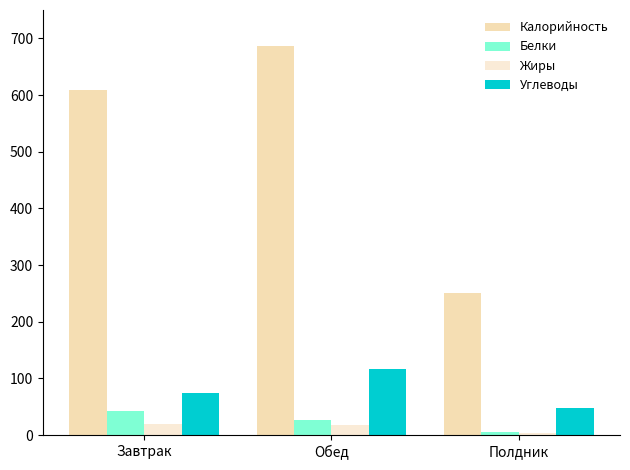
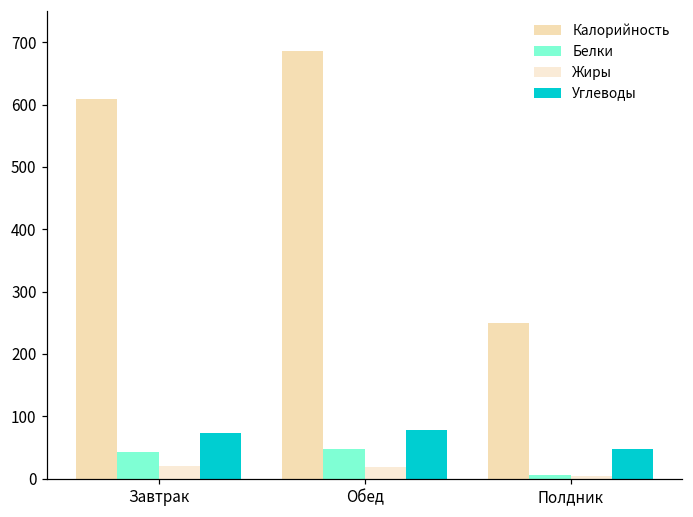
  {
    "Белки": {
      "Завтрак": 40,
-     "Обед": 30,
+     "Обед": 50,
      "Полдник": 10
    },
    "Углеводы": {
      "Завтрак": 70,
-     "Обед": 120,
+     "Обед": 80,
      "Полдник": 50
    }
  }
